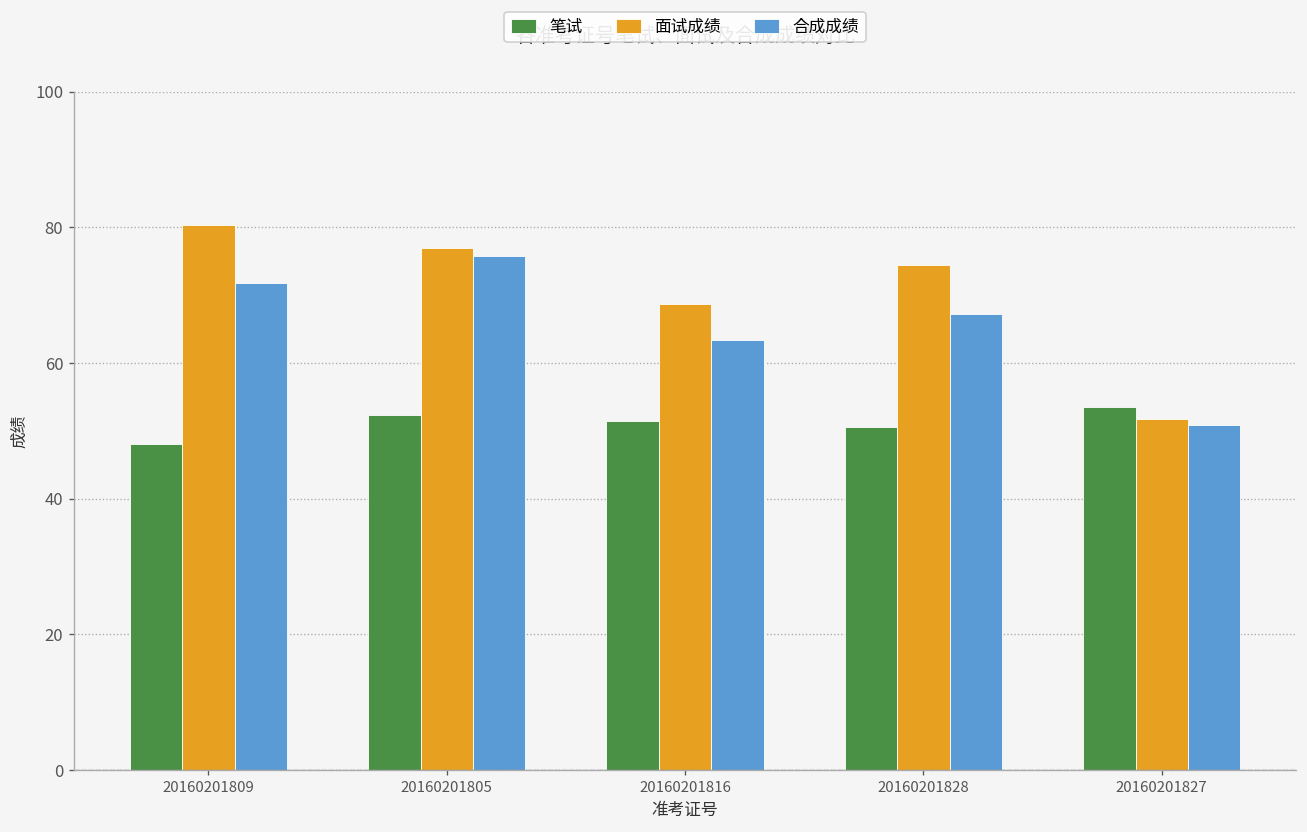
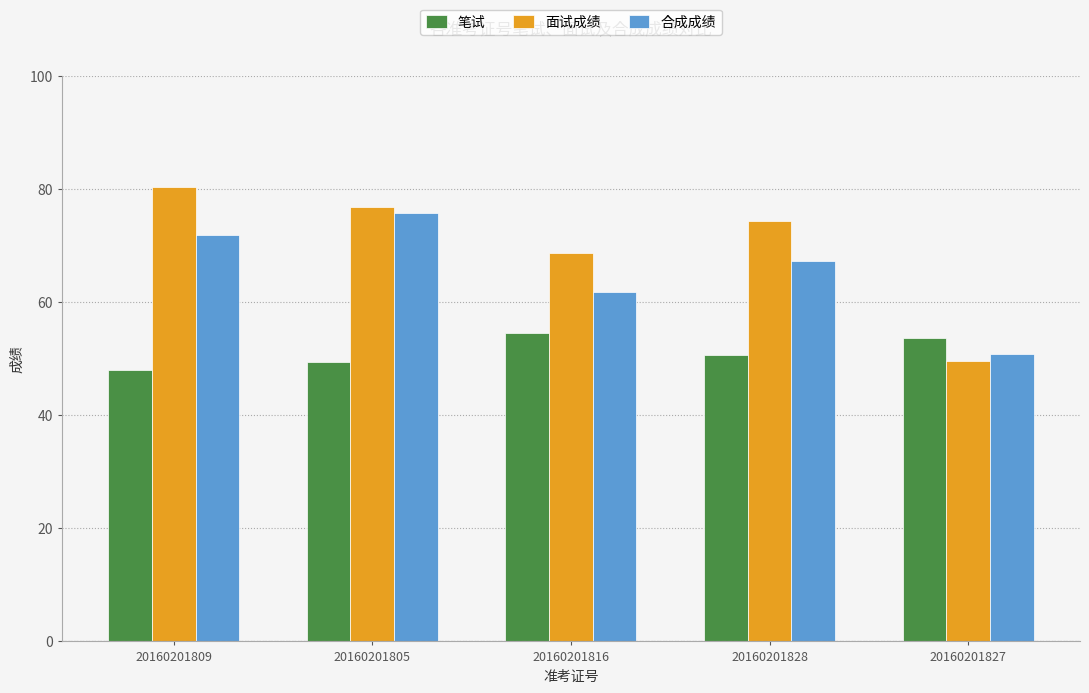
  {
    "笔试": {
      "20160201809": 48,
-     "20160201805": 52,
-     "20160201816": 51,
+     "20160201805": 50,
+     "20160201816": 55,
      "20160201828": 51,
      "20160201827": 54
    },
    "面试成绩": {
      "20160201809": 80,
      "20160201805": 77,
      "20160201816": 69,
      "20160201828": 74,
-     "20160201827": 52
+     "20160201827": 50
    },
    "合成成绩": {
      "20160201809": 72,
      "20160201805": 76,
-     "20160201816": 63,
+     "20160201816": 62,
      "20160201828": 67,
      "20160201827": 51
    }
  }
